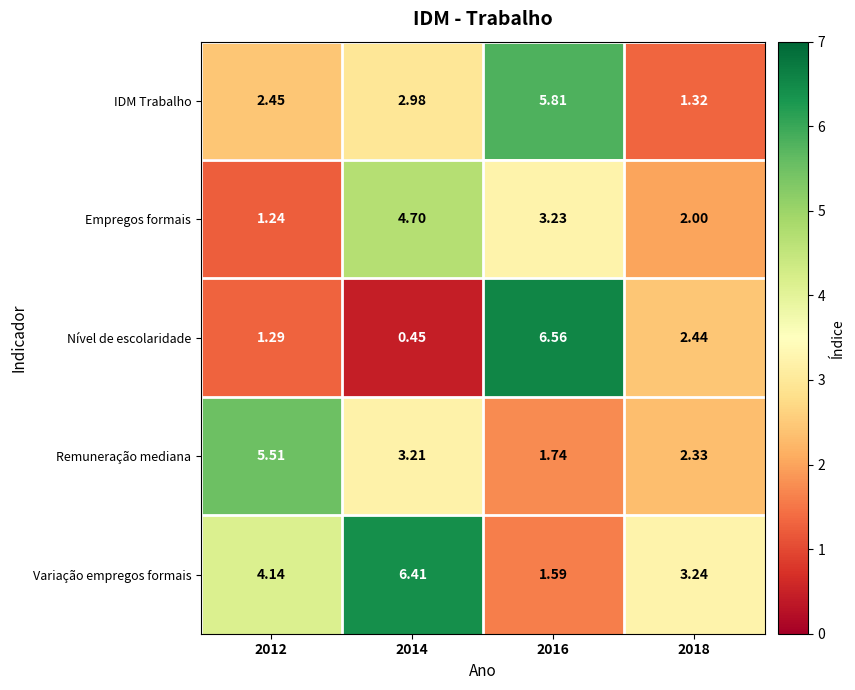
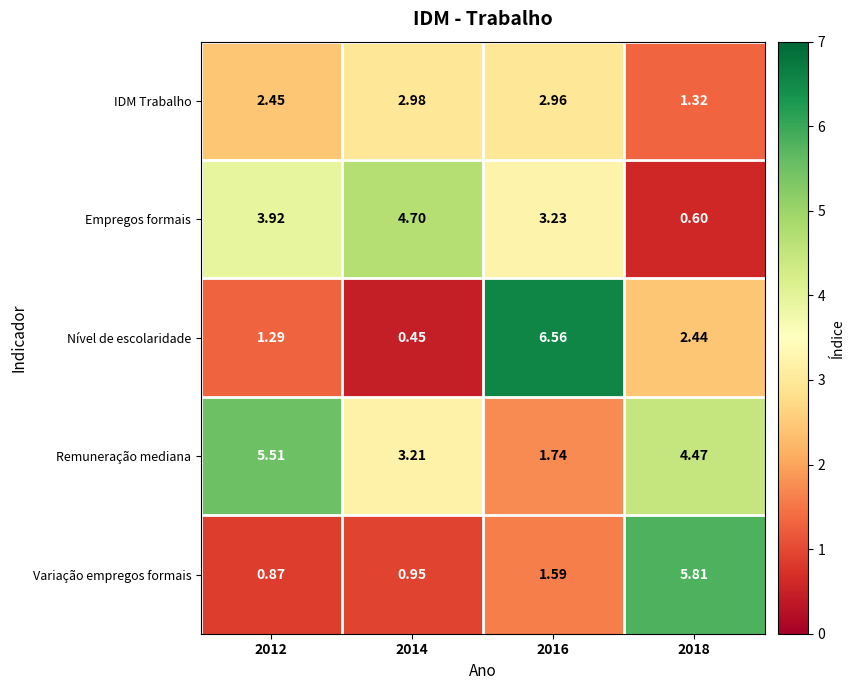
  {
    "IDM Trabalho": {
      "2012": 2.45,
      "2014": 2.98,
-     "2016": 5.81,
+     "2016": 2.96,
      "2018": 1.32
    },
    "Empregos formais": {
-     "2012": 1.24,
+     "2012": 3.92,
      "2014": 4.70,
      "2016": 3.23,
-     "2018": 2.00
+     "2018": 0.60
    },
    "Nível de escolaridade": {
      "2012": 1.29,
      "2014": 0.45,
      "2016": 6.56,
      "2018": 2.44
    },
    "Remuneração mediana": {
      "2012": 5.51,
      "2014": 3.21,
      "2016": 1.74,
-     "2018": 2.33
+     "2018": 4.47
    },
    "Variação empregos formais": {
-     "2012": 4.14,
-     "2014": 6.41,
+     "2012": 0.87,
+     "2014": 0.95,
      "2016": 1.59,
-     "2018": 3.24
+     "2018": 5.81
    }
  }
